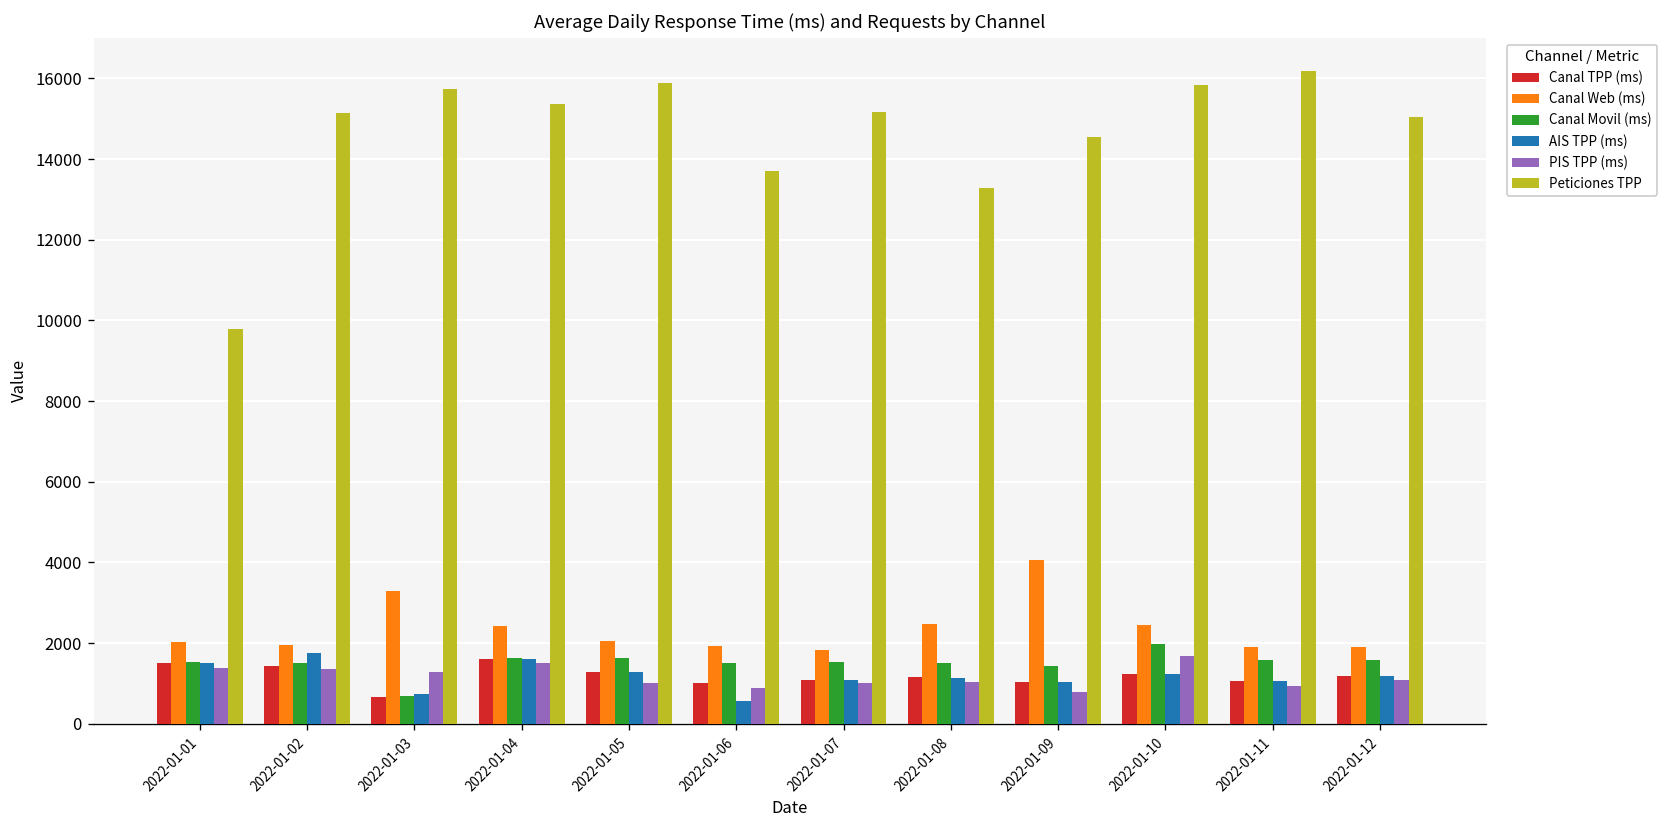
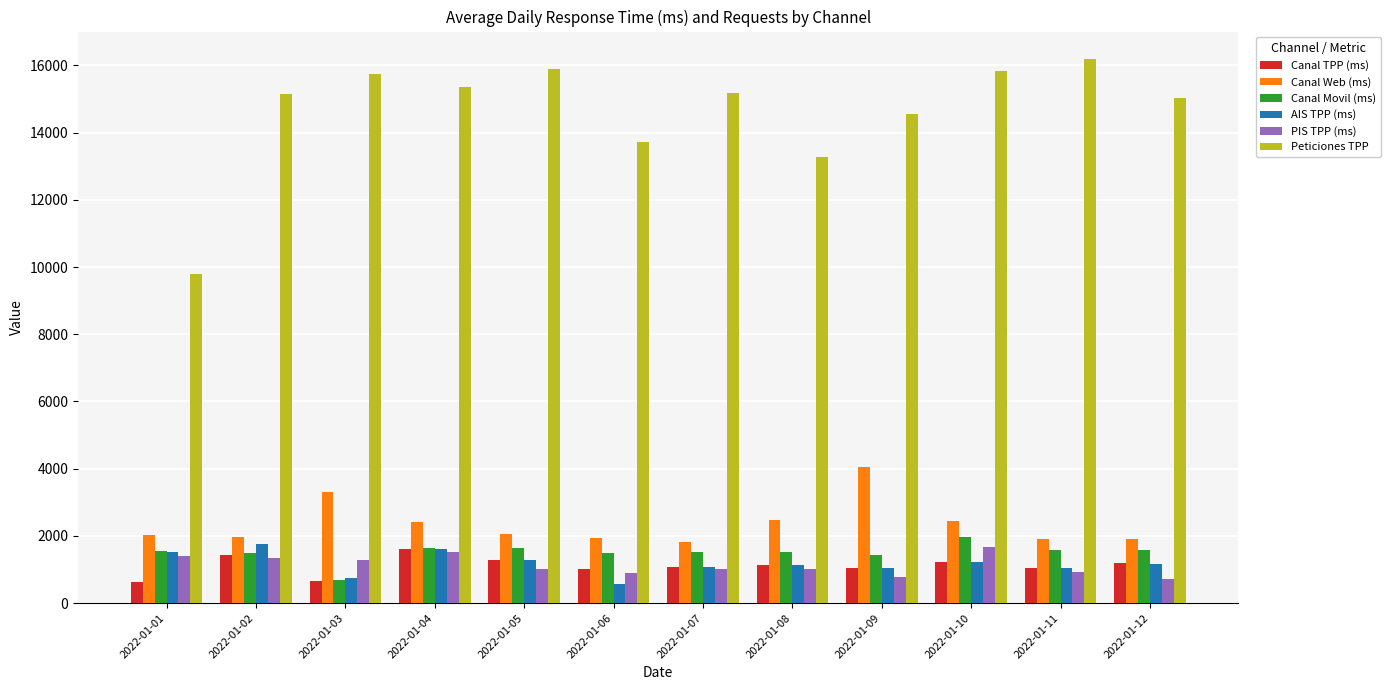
  {
    "Canal TPP (ms)": {
-     "2022-01-01": 1500,
+     "2022-01-01": 600,
      "2022-01-02": 1400,
      "2022-01-03": 700,
      "2022-01-04": 1600,
      "2022-01-05": 1300,
      "2022-01-06": 1000,
      "2022-01-07": 1100,
      "2022-01-08": 1100,
      "2022-01-09": 1000,
      "2022-01-10": 1200,
      "2022-01-11": 1100,
      "2022-01-12": 1200
    },
    "Canal Web (ms)": {
      "2022-01-01": 2000,
      "2022-01-02": 2000,
      "2022-01-03": 3300,
      "2022-01-04": 2400,
      "2022-01-05": 2000,
      "2022-01-06": 1900,
      "2022-01-07": 1800,
      "2022-01-08": 2500,
      "2022-01-09": 4100,
      "2022-01-10": 2400,
      "2022-01-11": 1900,
      "2022-01-12": 1900
    },
    "Canal Movil (ms)": {
      "2022-01-01": 1500,
      "2022-01-02": 1500,
      "2022-01-03": 700,
      "2022-01-04": 1600,
      "2022-01-05": 1600,
      "2022-01-06": 1500,
      "2022-01-07": 1500,
      "2022-01-08": 1500,
      "2022-01-09": 1400,
      "2022-01-10": 2000,
      "2022-01-11": 1600,
      "2022-01-12": 1600
    },
    "AIS TPP (ms)": {
      "2022-01-01": 1500,
      "2022-01-02": 1800,
      "2022-01-03": 700,
      "2022-01-04": 1600,
      "2022-01-05": 1300,
      "2022-01-06": 600,
      "2022-01-07": 1100,
      "2022-01-08": 1100,
      "2022-01-09": 1000,
      "2022-01-10": 1200,
      "2022-01-11": 1100,
      "2022-01-12": 1200
    },
    "PIS TPP (ms)": {
      "2022-01-01": 1400,
      "2022-01-02": 1400,
      "2022-01-03": 1300,
      "2022-01-04": 1500,
      "2022-01-05": 1000,
      "2022-01-06": 900,
      "2022-01-07": 1000,
      "2022-01-08": 1000,
      "2022-01-09": 800,
      "2022-01-10": 1700,
      "2022-01-11": 900,
-     "2022-01-12": 1100
+     "2022-01-12": 700
    },
    "Peticiones TPP": {
      "2022-01-01": 9800,
      "2022-01-02": 15100,
      "2022-01-03": 15700,
      "2022-01-04": 15400,
      "2022-01-05": 15900,
      "2022-01-06": 13700,
      "2022-01-07": 15200,
      "2022-01-08": 13300,
      "2022-01-09": 14600,
      "2022-01-10": 15800,
      "2022-01-11": 16200,
      "2022-01-12": 15000
    }
  }
